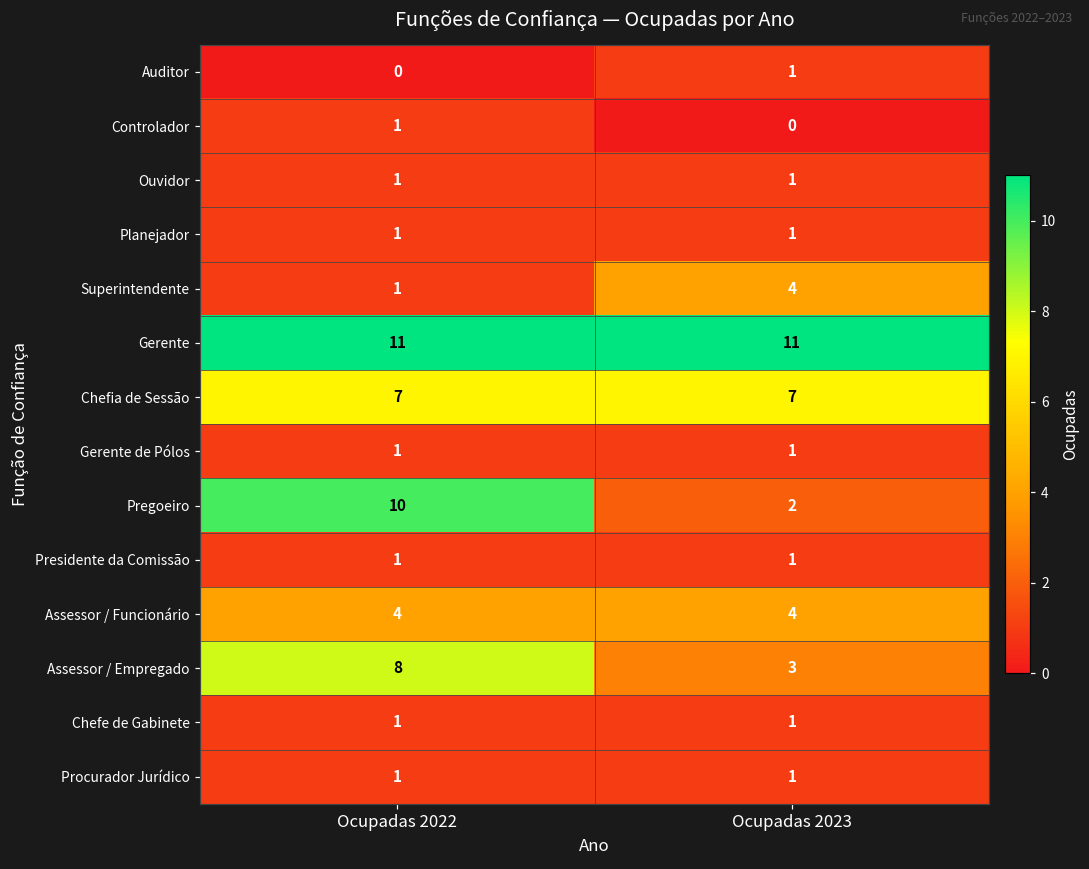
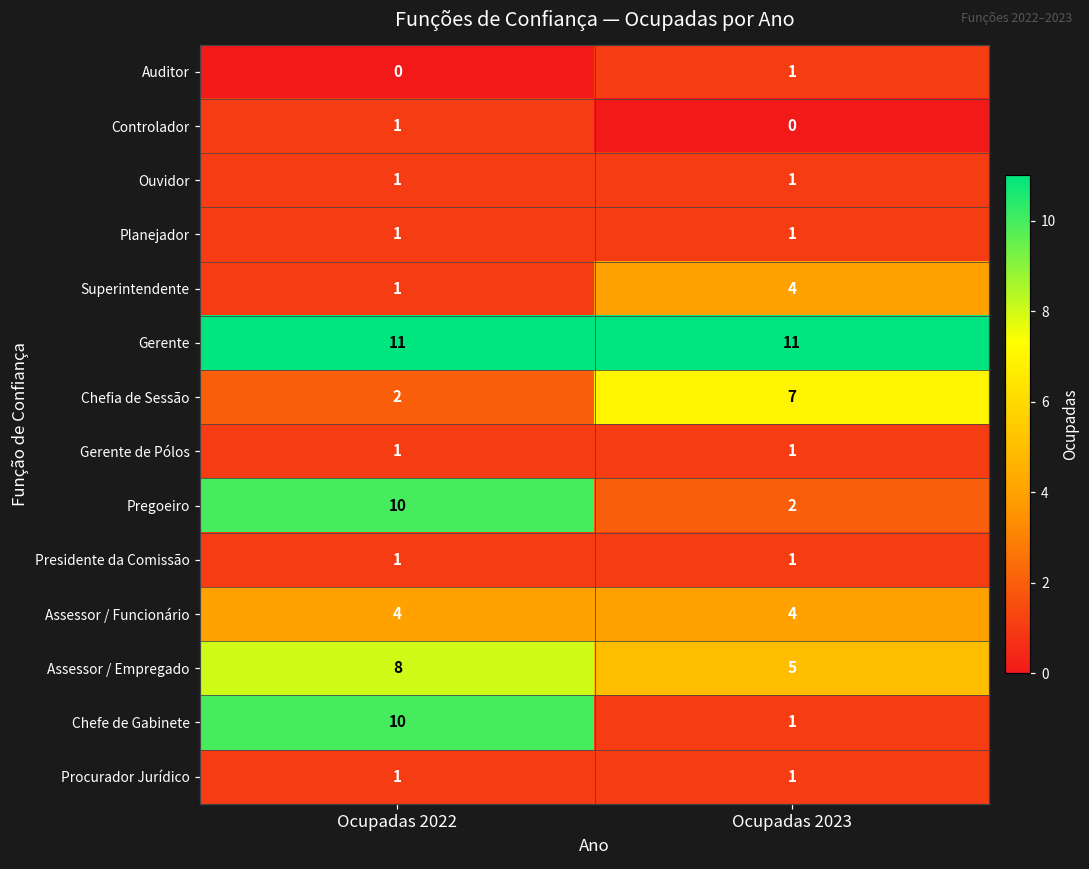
  {
    "Auditor": {
      "Ocupadas 2022": 0,
      "Ocupadas 2023": 1
    },
    "Controlador": {
      "Ocupadas 2022": 1,
      "Ocupadas 2023": 0
    },
    "Ouvidor": {
      "Ocupadas 2022": 1,
      "Ocupadas 2023": 1
    },
    "Planejador": {
      "Ocupadas 2022": 1,
      "Ocupadas 2023": 1
    },
    "Superintendente": {
      "Ocupadas 2022": 1,
      "Ocupadas 2023": 4
    },
    "Gerente": {
      "Ocupadas 2022": 11,
      "Ocupadas 2023": 11
    },
    "Chefia de Sessão": {
-     "Ocupadas 2022": 7,
+     "Ocupadas 2022": 2,
      "Ocupadas 2023": 7
    },
    "Gerente de Pólos": {
      "Ocupadas 2022": 1,
      "Ocupadas 2023": 1
    },
    "Pregoeiro": {
      "Ocupadas 2022": 10,
      "Ocupadas 2023": 2
    },
    "Presidente da Comissão": {
      "Ocupadas 2022": 1,
      "Ocupadas 2023": 1
    },
    "Assessor / Funcionário": {
      "Ocupadas 2022": 4,
      "Ocupadas 2023": 4
    },
    "Assessor / Empregado": {
      "Ocupadas 2022": 8,
-     "Ocupadas 2023": 3
+     "Ocupadas 2023": 5
    },
    "Chefe de Gabinete": {
-     "Ocupadas 2022": 1,
+     "Ocupadas 2022": 10,
      "Ocupadas 2023": 1
    },
    "Procurador Jurídico": {
      "Ocupadas 2022": 1,
      "Ocupadas 2023": 1
    }
  }
